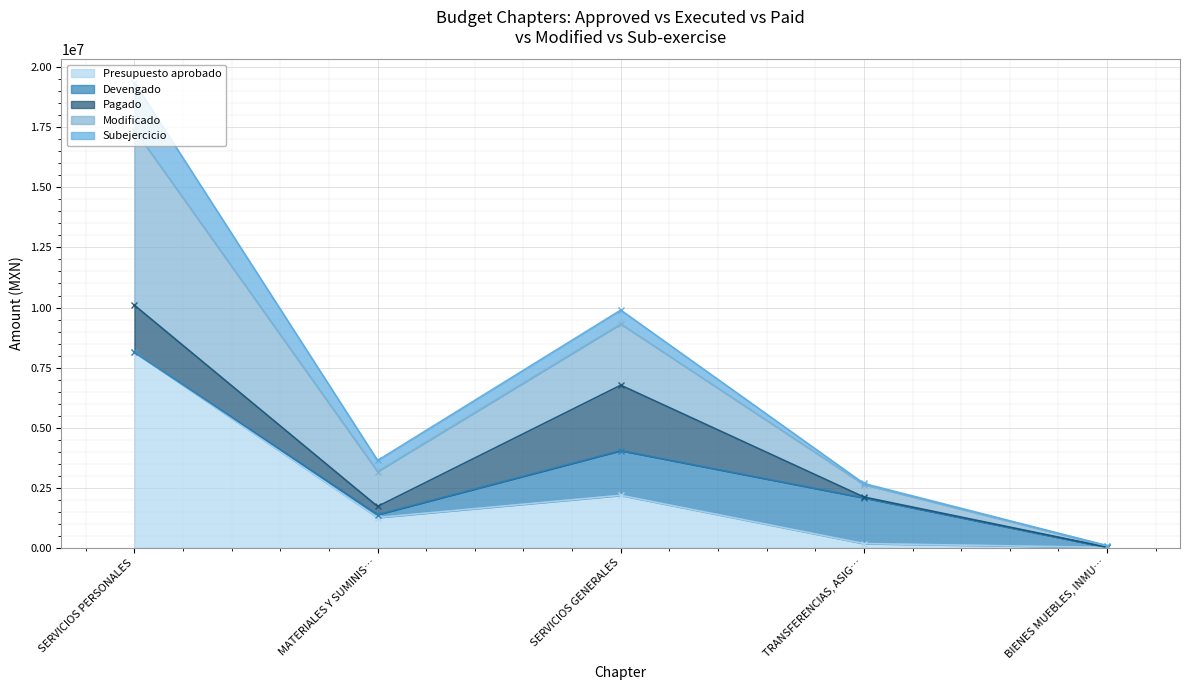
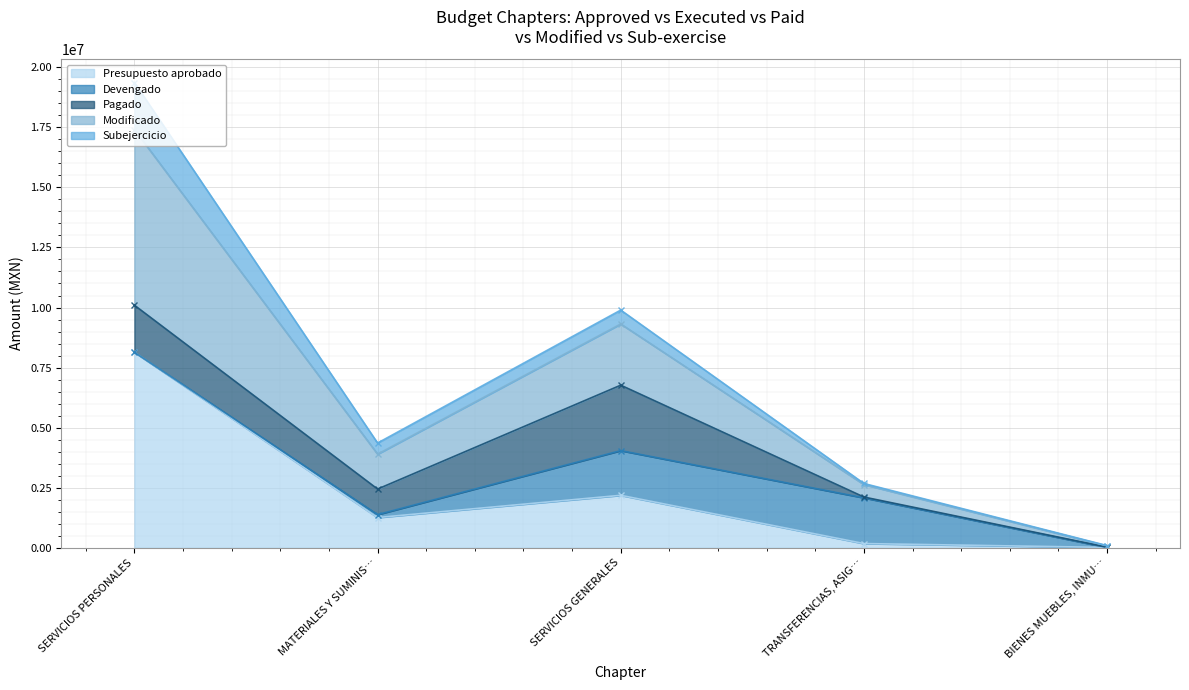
  {
    "Presupuesto aprobado": {
      "MATERIALES Y SUMINIS…": 1300000,
      "SERVICIOS GENERALES": 2200000,
      "TRANSFERENCIAS, ASIG…": 200000
    },
    "Devengado": {
      "MATERIALES Y SUMINIS…": 100000,
      "SERVICIOS GENERALES": 1900000
    },
    "Pagado": {
      "SERVICIOS PERSONALES": 2000000,
-     "MATERIALES Y SUMINIS…": 300000,
+     "MATERIALES Y SUMINIS…": 1100000,
      "SERVICIOS GENERALES": 2700000
    }
  }
